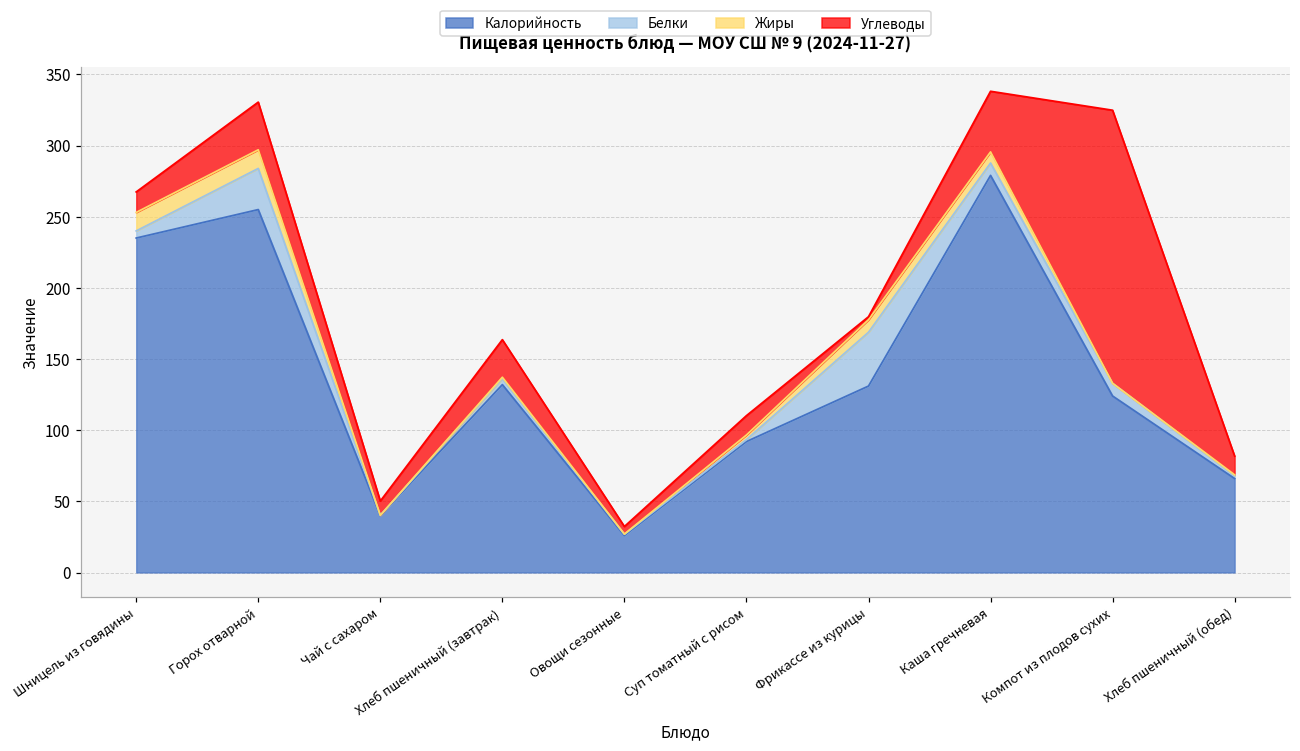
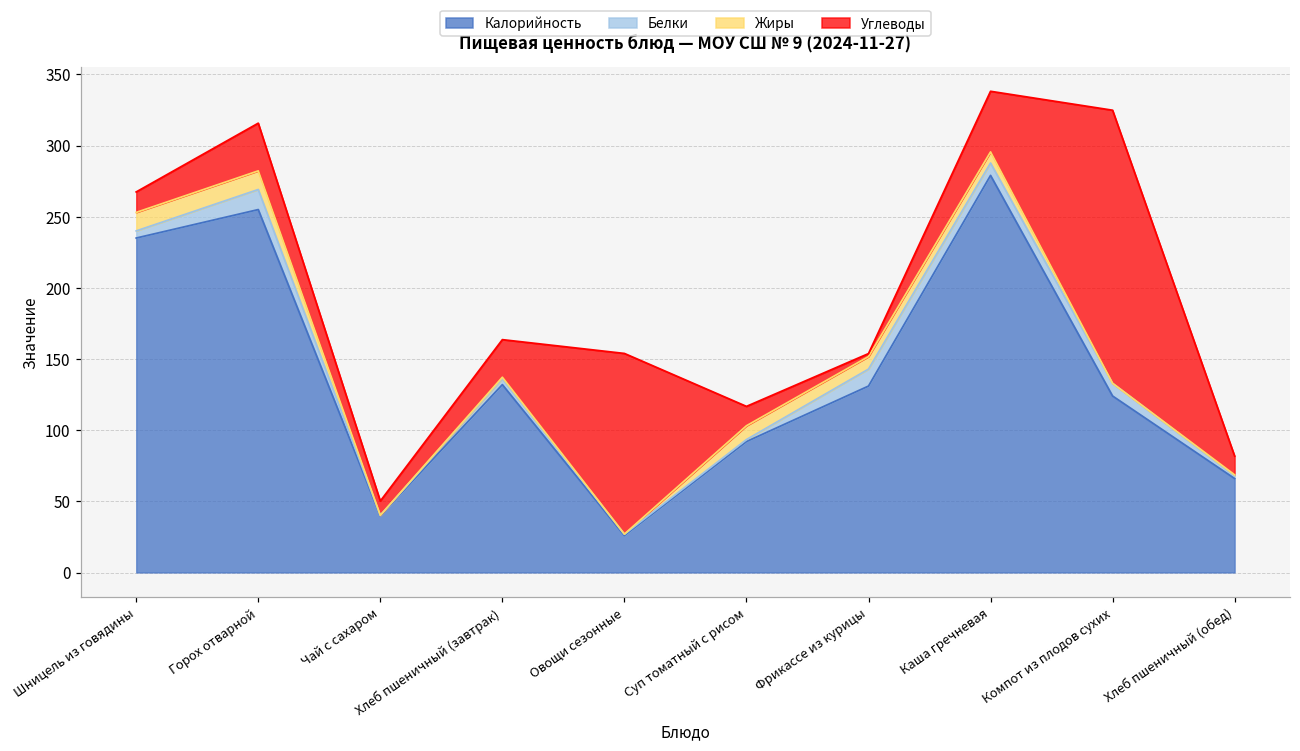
  {
    "Калорийность": {
      "Шницель из говядины": 235,
      "Горох отварной": 255,
      "Хлеб пшеничный (завтрак)": 132,
      "Фрикассе из курицы": 131,
      "Каша гречневая": 279,
      "Компот из плодов сухих": 124,
      "Хлеб пшеничный (обед)": 66
    },
    "Белки": {
      "Шницель из говядины": 5,
-     "Горох отварной": 29,
-     "Фрикассе из курицы": 38,
+     "Горох отварной": 14,
+     "Фрикассе из курицы": 12,
      "Каша гречневая": 9
    },
    "Жиры": {
      "Шницель из говядины": 13,
      "Горох отварной": 13,
-     "Суп томатный с рисом": 3,
+     "Суп томатный с рисом": 10,
      "Фрикассе из курицы": 9,
      "Каша гречневая": 8
    },
    "Углеводы": {
      "Шницель из говядины": 14,
      "Горох отварной": 34,
      "Чай с сахаром": 10,
      "Хлеб пшеничный (завтрак)": 26,
-     "Овощи сезонные": 5,
+     "Овощи сезонные": 127,
      "Суп томатный с рисом": 14,
      "Фрикассе из курицы": 2,
      "Каша гречневая": 43,
      "Компот из плодов сухих": 192,
      "Хлеб пшеничный (обед)": 13
    }
  }
